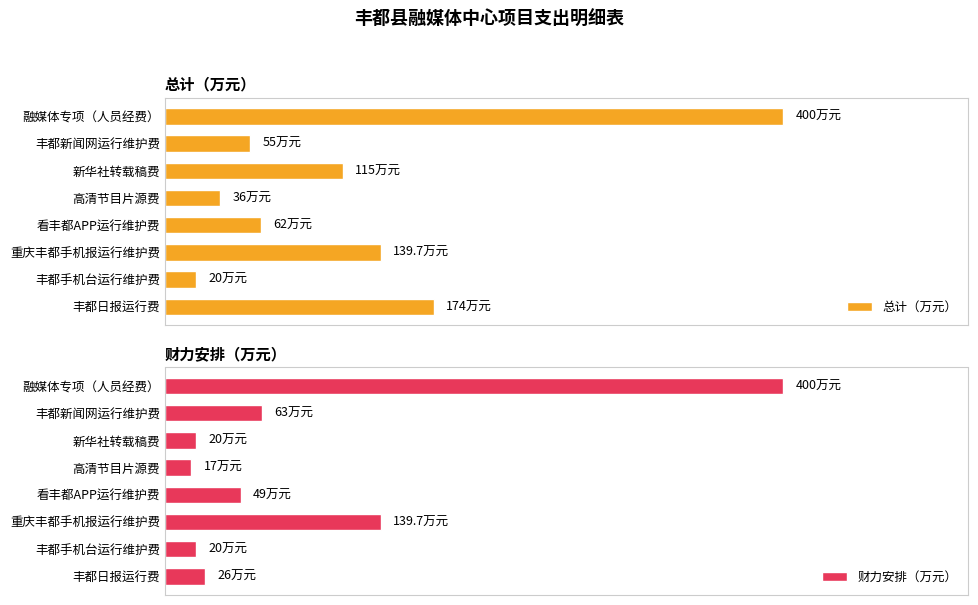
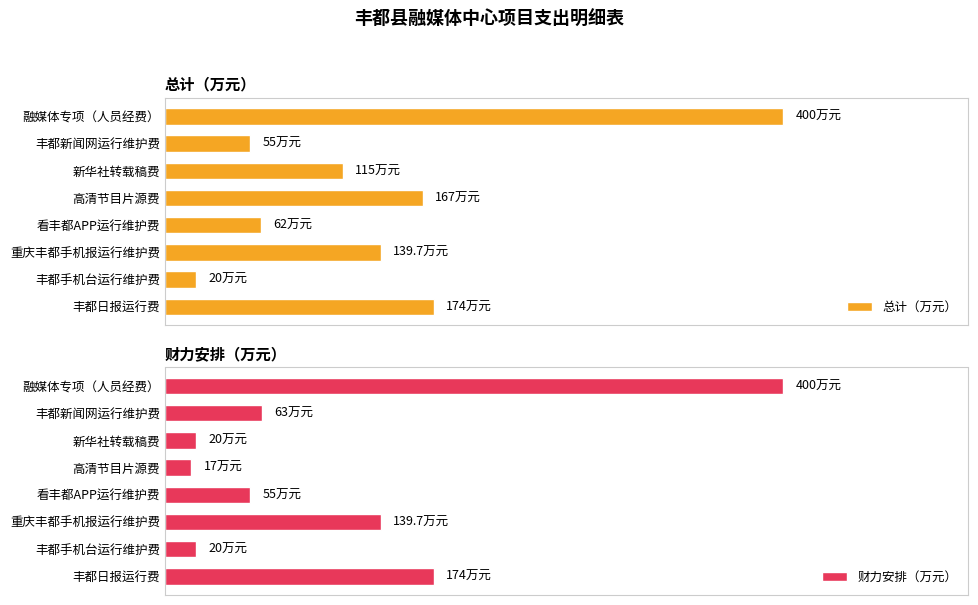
  {
    "总计（万元）": {
      "融媒体专项（人员经费）": 400,
      "丰都新闻网运行维护费": 55,
      "新华社转载稿费": 115,
-     "高清节目片源费": 36,
+     "高清节目片源费": 167,
      "看丰都APP运行维护费": 62,
      "重庆丰都手机报运行维护费": 139.7,
      "丰都手机台运行维护费": 20,
      "丰都日报运行费": 174
    },
    "财力安排（万元）": {
      "融媒体专项（人员经费）": 400,
      "丰都新闻网运行维护费": 63,
      "新华社转载稿费": 20,
      "高清节目片源费": 17,
-     "看丰都APP运行维护费": 49,
+     "看丰都APP运行维护费": 55,
      "重庆丰都手机报运行维护费": 139.7,
      "丰都手机台运行维护费": 20,
-     "丰都日报运行费": 26
+     "丰都日报运行费": 174
    }
  }
